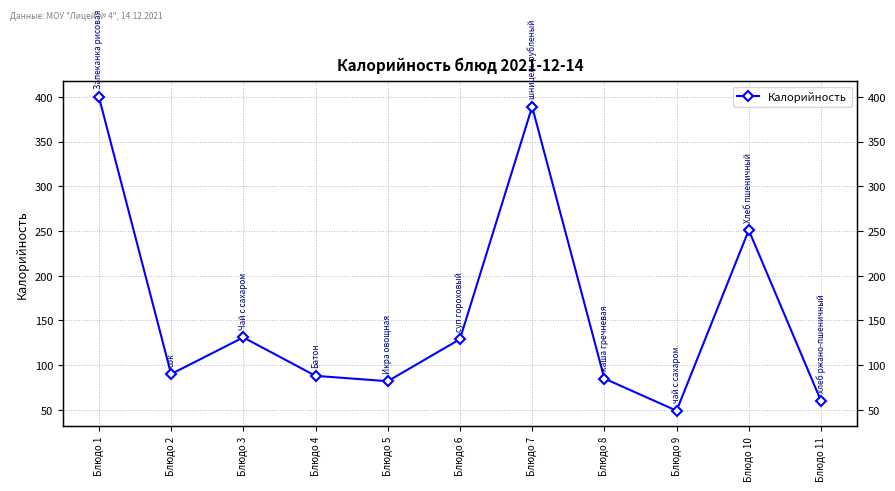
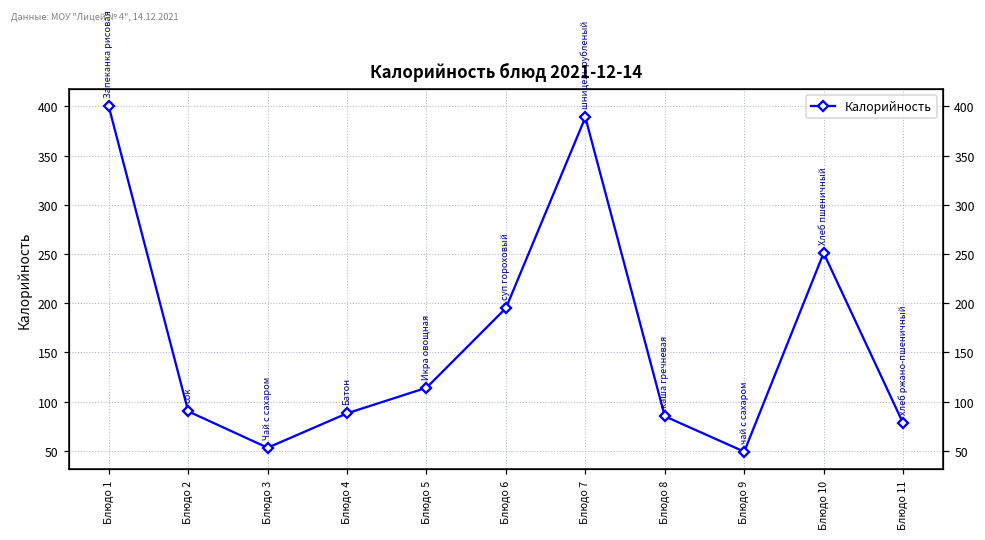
  {
    "Блюдо 1": 400,
    "Блюдо 2": 90,
-   "Блюдо 3": 130,
+   "Блюдо 3": 50,
    "Блюдо 4": 90,
-   "Блюдо 5": 80,
-   "Блюдо 6": 130,
+   "Блюдо 5": 110,
+   "Блюдо 6": 200,
    "Блюдо 7": 390,
    "Блюдо 8": 90,
    "Блюдо 9": 50,
    "Блюдо 10": 250,
-   "Блюдо 11": 60
+   "Блюдо 11": 80
  }
